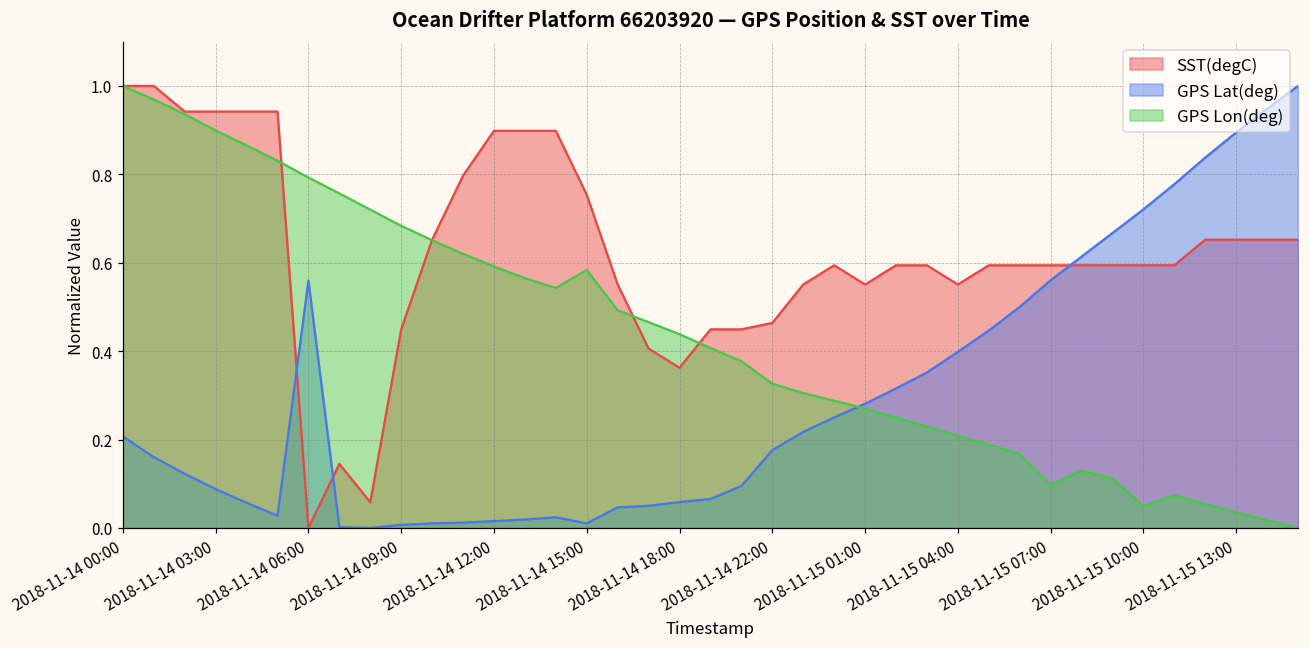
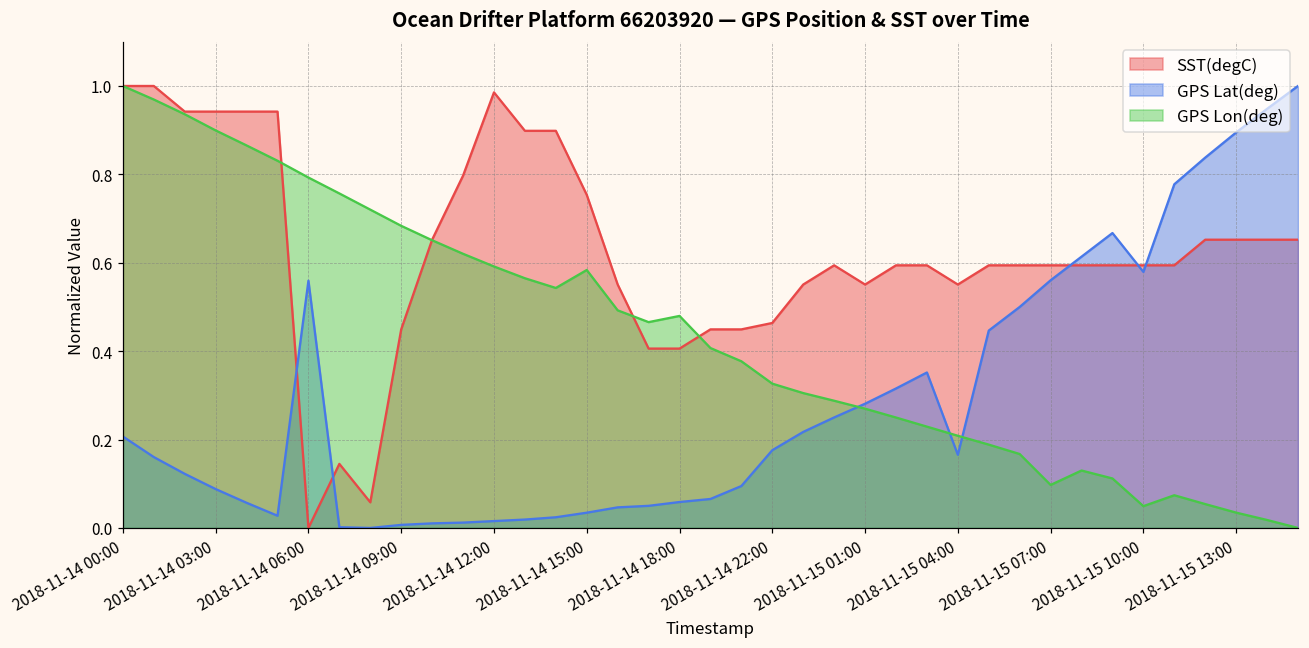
  {
    "SST(degC)": {
      "2018-11-14 03:00": 0.94,
      "2018-11-14 06:00": 0.00,
      "2018-11-14 09:00": 0.45,
-     "2018-11-14 12:00": 0.90,
+     "2018-11-14 12:00": 0.99,
      "2018-11-14 15:00": 0.75,
-     "2018-11-14 18:00": 0.36,
+     "2018-11-14 18:00": 0.41,
      "2018-11-14 22:00": 0.46,
      "2018-11-15 01:00": 0.55,
      "2018-11-15 04:00": 0.55,
      "2018-11-15 07:00": 0.59,
      "2018-11-15 10:00": 0.59,
      "2018-11-15 13:00": 0.65
    },
    "GPS Lat(deg)": {
      "2018-11-14 00:00": 0.21,
      "2018-11-14 03:00": 0.09,
      "2018-11-14 06:00": 0.56,
      "2018-11-14 09:00": 0.01,
      "2018-11-14 12:00": 0.02,
-     "2018-11-14 15:00": 0.01,
+     "2018-11-14 15:00": 0.03,
      "2018-11-14 18:00": 0.06,
      "2018-11-14 22:00": 0.18,
      "2018-11-15 01:00": 0.28,
-     "2018-11-15 04:00": 0.40,
+     "2018-11-15 04:00": 0.17,
      "2018-11-15 07:00": 0.56,
-     "2018-11-15 10:00": 0.72
+     "2018-11-15 10:00": 0.58
    },
    "GPS Lon(deg)": {
      "2018-11-14 03:00": 0.90,
      "2018-11-14 06:00": 0.79,
      "2018-11-14 09:00": 0.68,
      "2018-11-14 12:00": 0.59,
      "2018-11-14 15:00": 0.58,
-     "2018-11-14 18:00": 0.44,
+     "2018-11-14 18:00": 0.48,
      "2018-11-14 22:00": 0.33,
      "2018-11-15 01:00": 0.27,
      "2018-11-15 04:00": 0.21,
      "2018-11-15 07:00": 0.10,
      "2018-11-15 10:00": 0.05,
      "2018-11-15 13:00": 0.03
    }
  }
